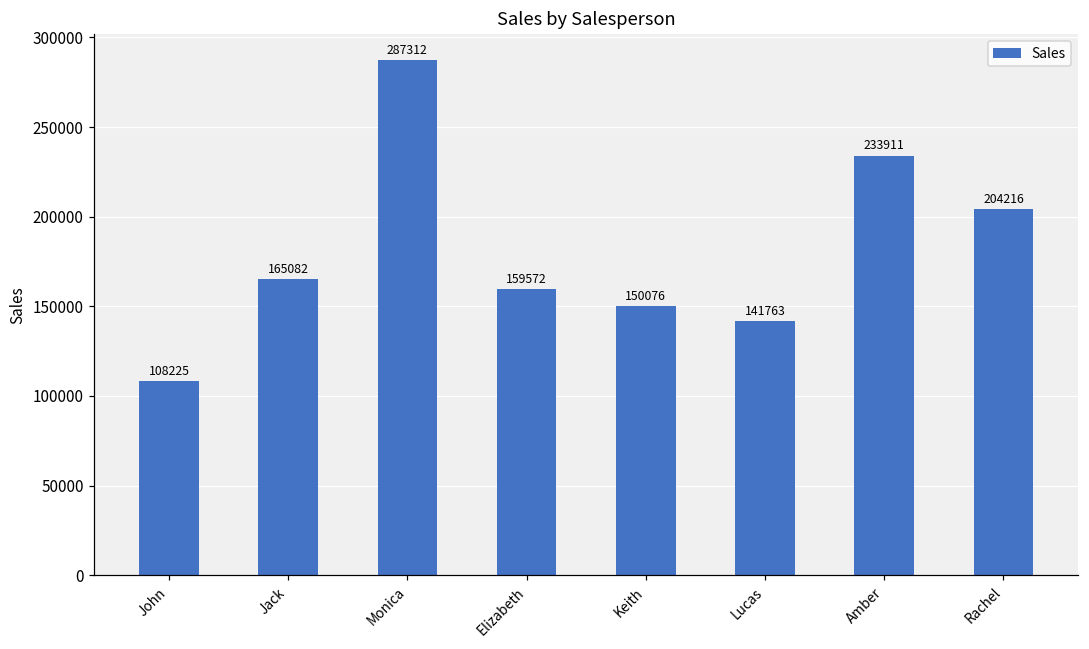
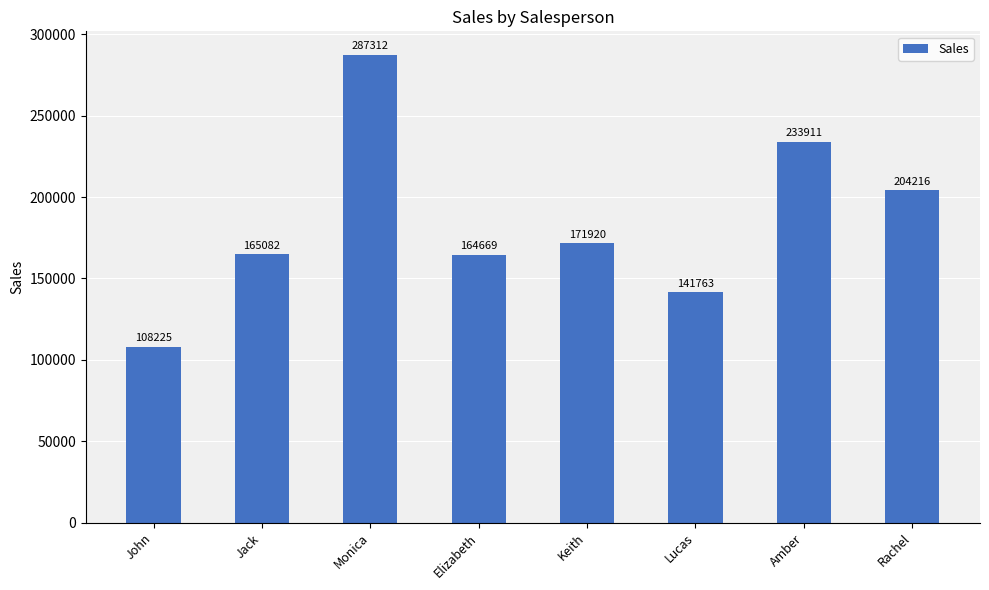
  {
    "John": 108225,
    "Jack": 165082,
    "Monica": 287312,
-   "Elizabeth": 159572,
-   "Keith": 150076,
+   "Elizabeth": 164669,
+   "Keith": 171920,
    "Lucas": 141763,
    "Amber": 233911,
    "Rachel": 204216
  }
